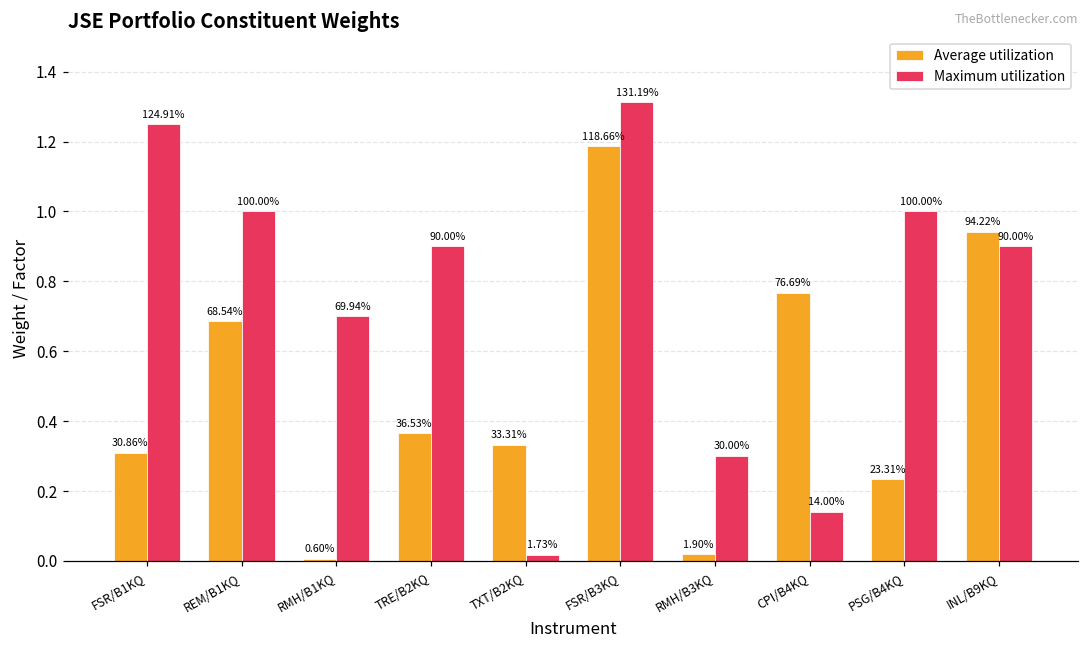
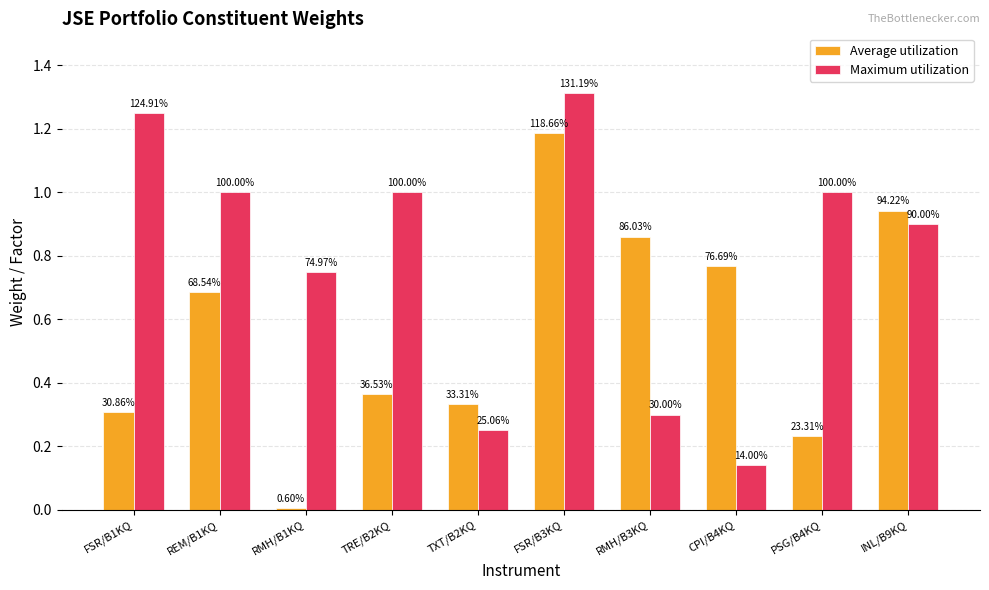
  {
    "Average utilization": {
      "FSR/B1KQ": "30.86%",
      "REM/B1KQ": "68.54%",
      "RMH/B1KQ": "0.60%",
      "TRE/B2KQ": "36.53%",
      "TXT/B2KQ": "33.31%",
      "FSR/B3KQ": "118.66%",
-     "RMH/B3KQ": "1.90%",
+     "RMH/B3KQ": "86.03%",
      "CPI/B4KQ": "76.69%",
      "PSG/B4KQ": "23.31%",
      "INL/B9KQ": "94.22%"
    },
    "Maximum utilization": {
      "FSR/B1KQ": "124.91%",
      "REM/B1KQ": "100.00%",
-     "RMH/B1KQ": "69.94%",
-     "TRE/B2KQ": "90.00%",
-     "TXT/B2KQ": "1.73%",
+     "RMH/B1KQ": "74.97%",
+     "TRE/B2KQ": "100.00%",
+     "TXT/B2KQ": "25.06%",
      "FSR/B3KQ": "131.19%",
      "RMH/B3KQ": "30.00%",
      "CPI/B4KQ": "14.00%",
      "PSG/B4KQ": "100.00%",
      "INL/B9KQ": "90.00%"
    }
  }
